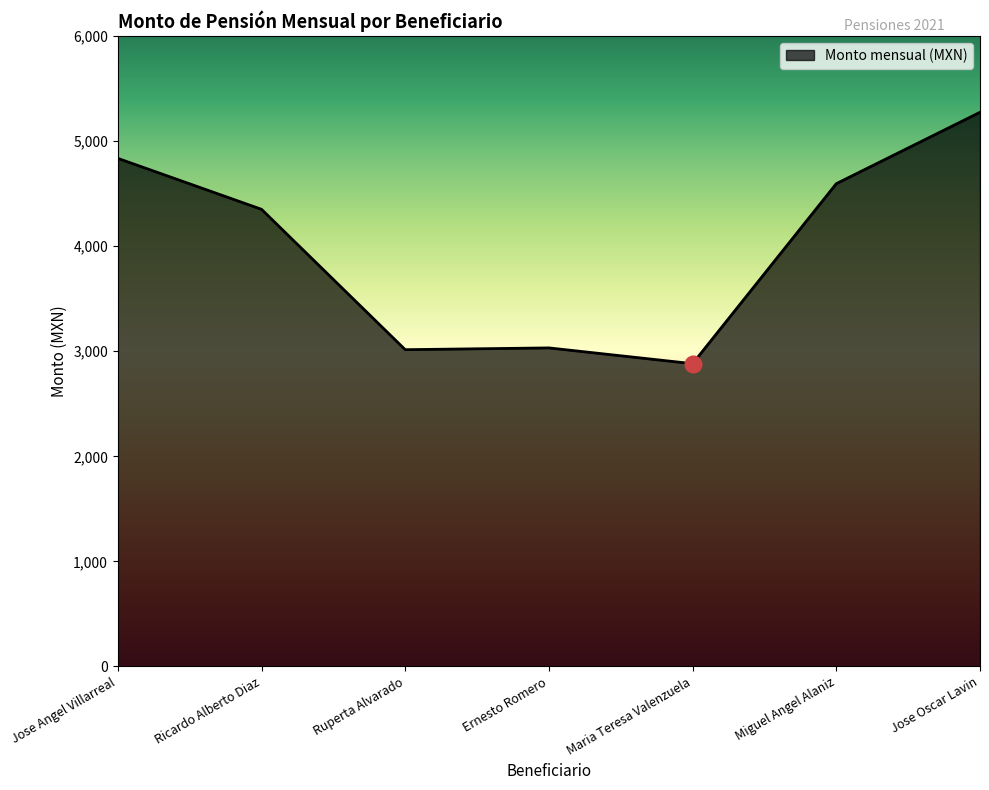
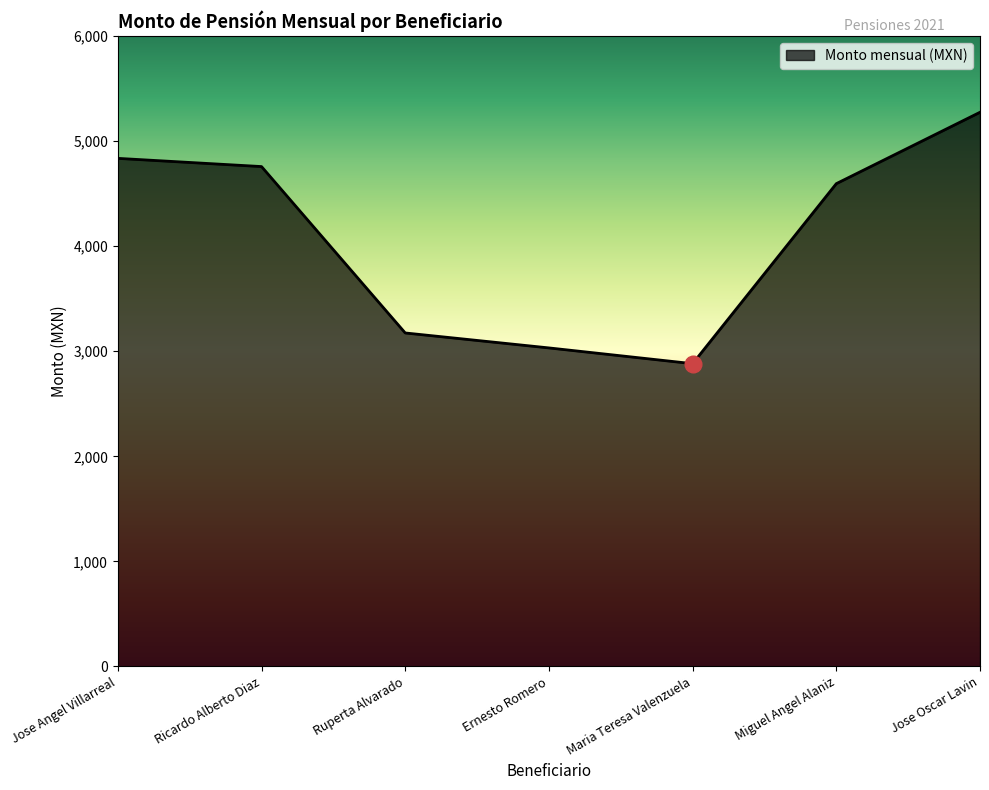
  {
    "Monto mensual (MXN)": {
      "Jose Angel Villarreal": "4,840",
-     "Ricardo Alberto Diaz": "4,350",
-     "Ruperta Alvarado": "3,010",
+     "Ricardo Alberto Diaz": "4,760",
+     "Ruperta Alvarado": "3,170",
      "Ernesto Romero": "3,030",
      "Miguel Angel Alaniz": "4,590",
      "Jose Oscar Lavin": "5,270"
    }
  }
